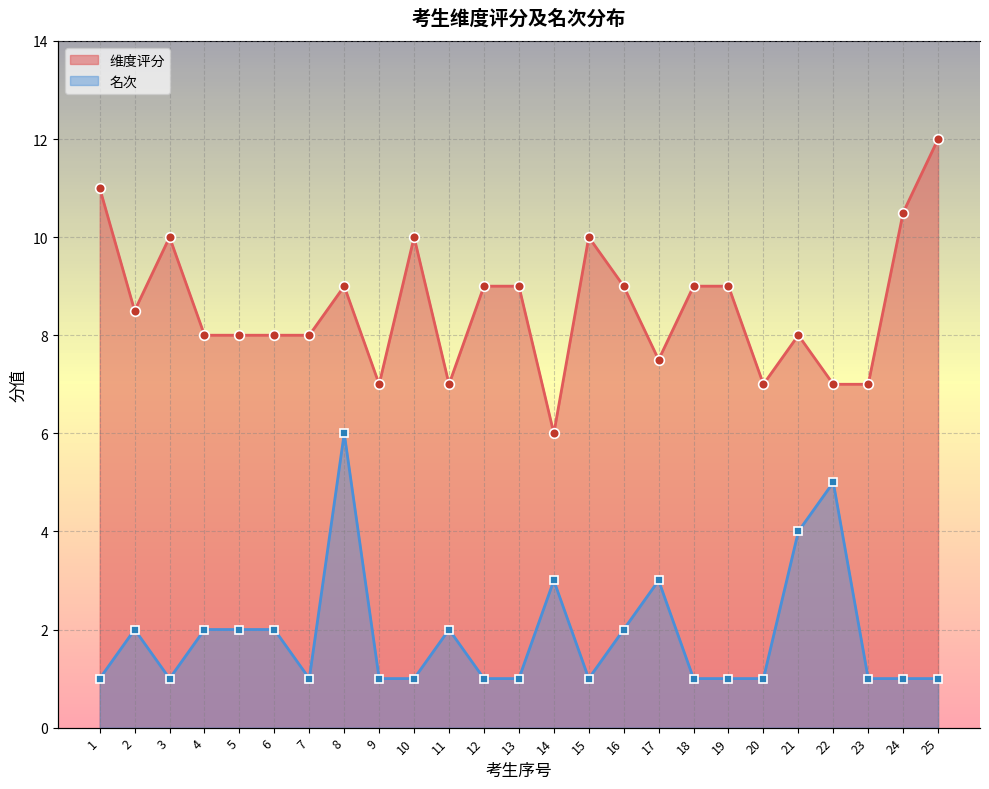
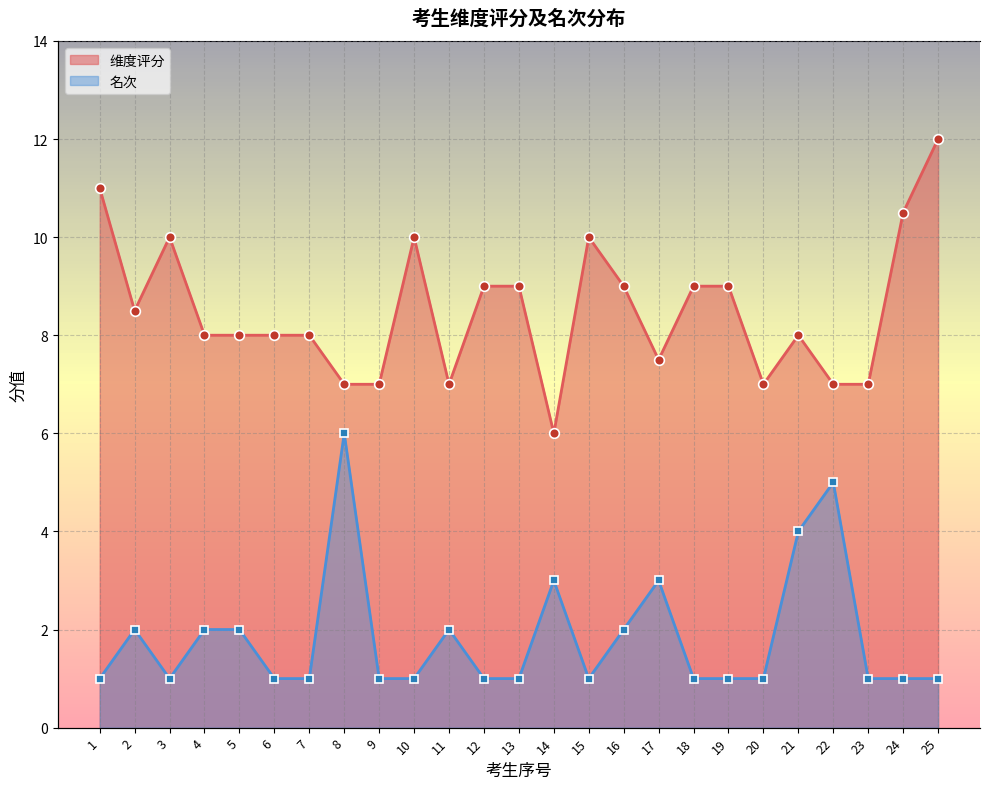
  {
    "维度评分": {
      "1": 11,
      "2": 8.5,
      "3": 10,
      "4": 8,
      "5": 8,
      "6": 8,
      "7": 8,
-     "8": 9,
+     "8": 7,
      "9": 7,
      "10": 10,
      "11": 7,
      "12": 9,
      "13": 9,
      "14": 6,
      "15": 10,
      "16": 9,
      "17": 7.5,
      "18": 9,
      "19": 9,
      "20": 7,
      "21": 8,
      "22": 7,
      "23": 7,
      "24": 10.5,
      "25": 12
    },
    "名次": {
      "1": 1,
      "2": 2,
      "3": 1,
      "4": 2,
      "5": 2,
-     "6": 2,
+     "6": 1,
      "7": 1,
      "8": 6,
      "9": 1,
      "10": 1,
      "11": 2,
      "12": 1,
      "13": 1,
      "14": 3,
      "15": 1,
      "16": 2,
      "17": 3,
      "18": 1,
      "19": 1,
      "20": 1,
      "21": 4,
      "22": 5,
      "23": 1,
      "24": 1,
      "25": 1
    }
  }
